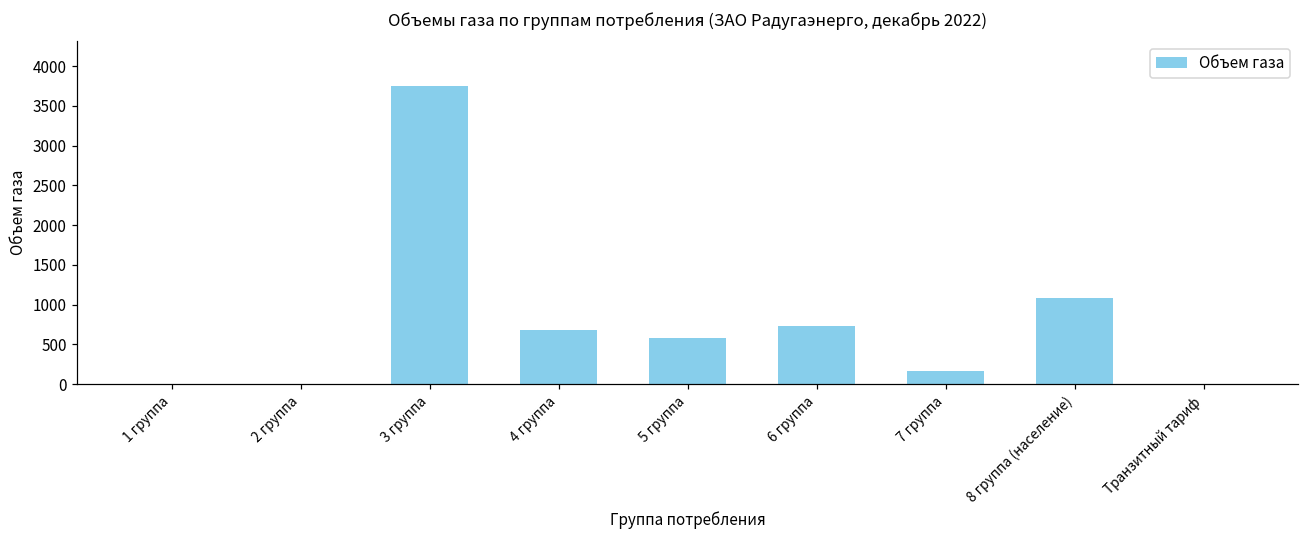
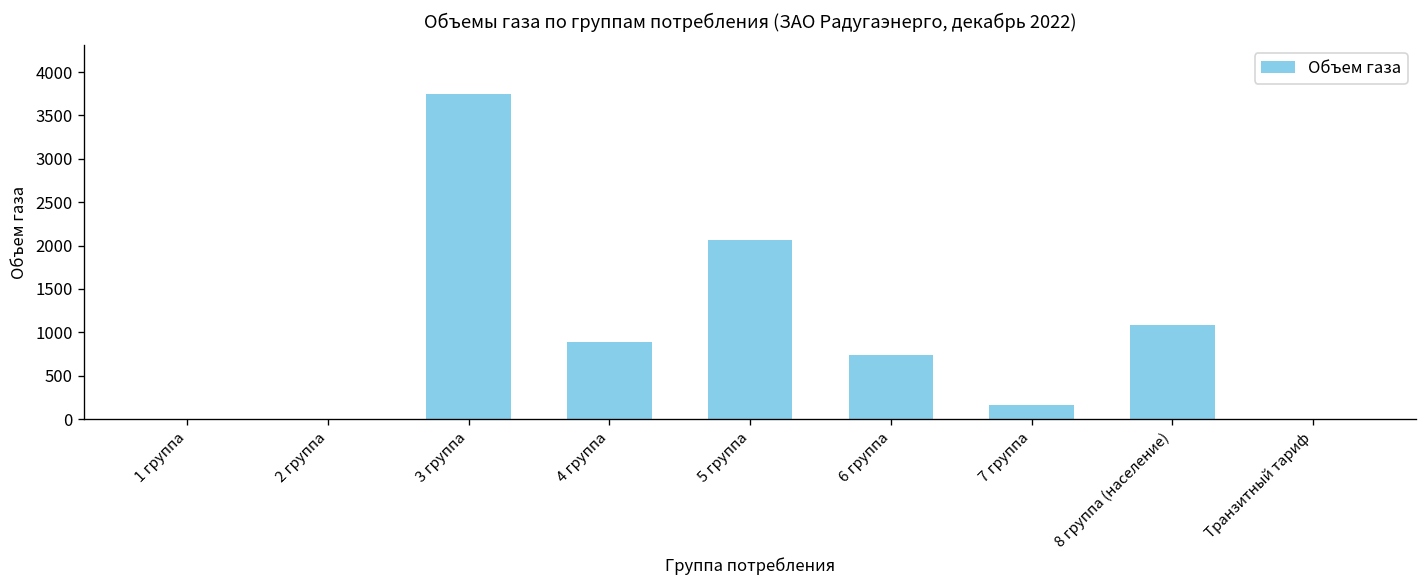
  {
    "1 группа": 0,
    "2 группа": 0,
    "3 группа": 3700,
-   "4 группа": 700,
-   "5 группа": 600,
+   "4 группа": 900,
+   "5 группа": 2100,
    "6 группа": 700,
    "7 группа": 200,
    "8 группа (население)": 1100,
    "Транзитный тариф": 0
  }
